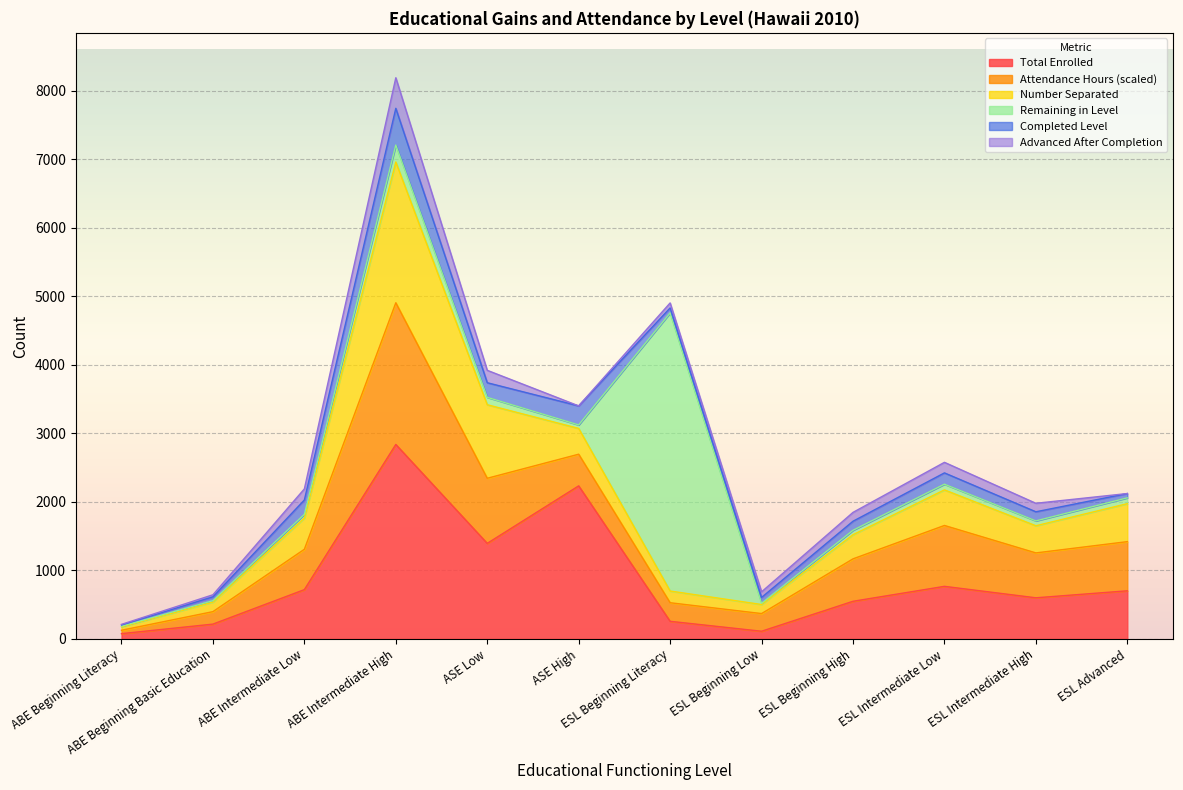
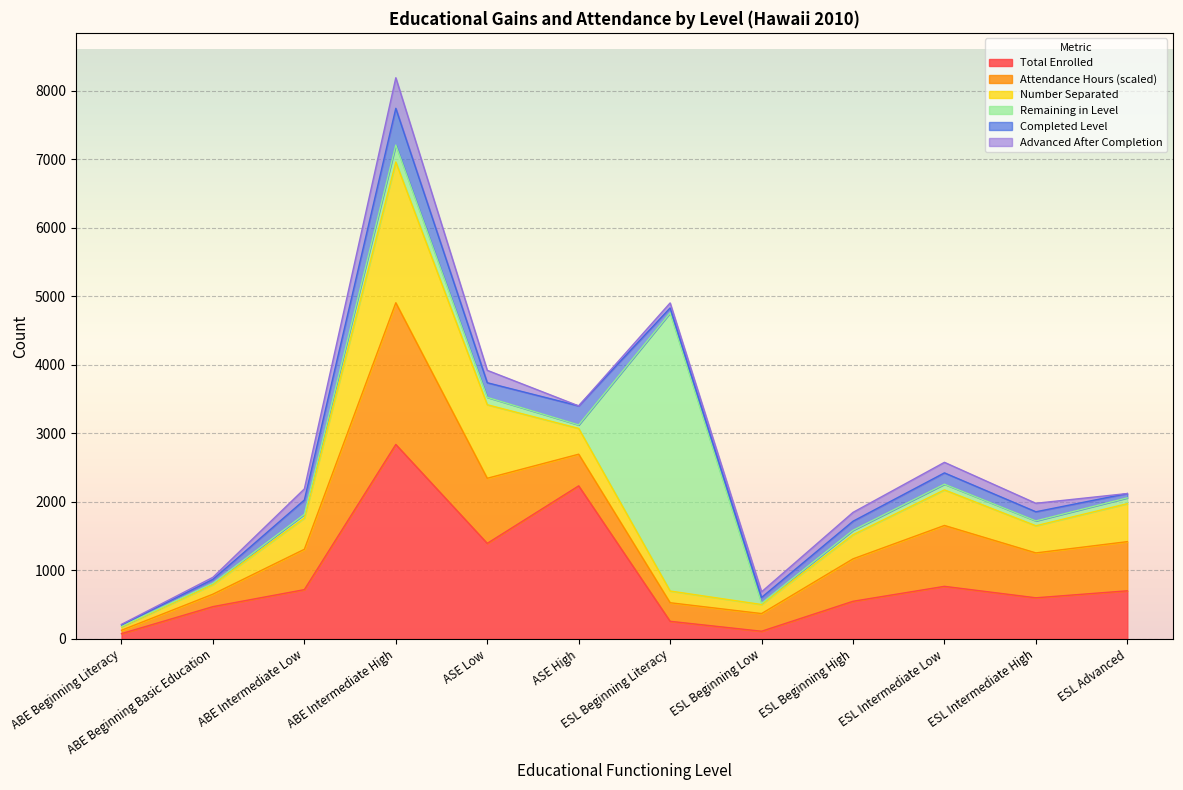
  {
    "Total Enrolled": {
      "ABE Beginning Literacy": 100,
-     "ABE Beginning Basic Education": 200,
+     "ABE Beginning Basic Education": 500,
      "ABE Intermediate Low": 700,
      "ABE Intermediate High": 2800,
      "ASE Low": 1400,
      "ASE High": 2200,
      "ESL Beginning Literacy": 300,
      "ESL Beginning Low": 100,
      "ESL Beginning High": 500,
      "ESL Intermediate Low": 800,
      "ESL Intermediate High": 600,
      "ESL Advanced": 700
    },
    "Attendance Hours (scaled)": {
      "ABE Beginning Literacy": 0,
      "ABE Beginning Basic Education": 200,
      "ABE Intermediate Low": 600,
      "ABE Intermediate High": 2100,
      "ASE Low": 900,
      "ASE High": 500,
      "ESL Beginning Literacy": 300,
      "ESL Beginning Low": 300,
      "ESL Beginning High": 600,
      "ESL Intermediate Low": 900,
      "ESL Intermediate High": 700,
      "ESL Advanced": 700
    },
    "Number Separated": {
      "ABE Intermediate Low": 500,
      "ABE Intermediate High": 2100,
      "ASE Low": 1100,
      "ASE High": 400,
      "ESL Beginning Literacy": 200,
      "ESL Beginning High": 400,
      "ESL Intermediate Low": 500,
      "ESL Intermediate High": 400,
      "ESL Advanced": 600
    },
    "Remaining in Level": {
      "ABE Intermediate Low": 100,
      "ABE Intermediate High": 200,
      "ASE Low": 100,
      "ASE High": 100,
      "ESL Beginning Literacy": 4100,
      "ESL Beginning High": 100,
      "ESL Intermediate Low": 100,
      "ESL Intermediate High": 100,
      "ESL Advanced": 100
    },
    "Completed Level": {
      "ABE Intermediate Low": 200,
      "ABE Intermediate High": 500,
      "ASE Low": 200,
      "ESL Beginning Literacy": 100,
      "ESL Beginning Low": 100,
      "ESL Beginning High": 100,
      "ESL Intermediate Low": 200,
      "ESL Intermediate High": 100
    },
    "Advanced After Completion": {
      "ABE Intermediate Low": 200,
      "ABE Intermediate High": 400,
      "ASE Low": 200,
      "ESL Beginning Literacy": 100,
      "ESL Beginning Low": 100,
      "ESL Beginning High": 100,
      "ESL Intermediate Low": 200,
      "ESL Intermediate High": 100
    }
  }
